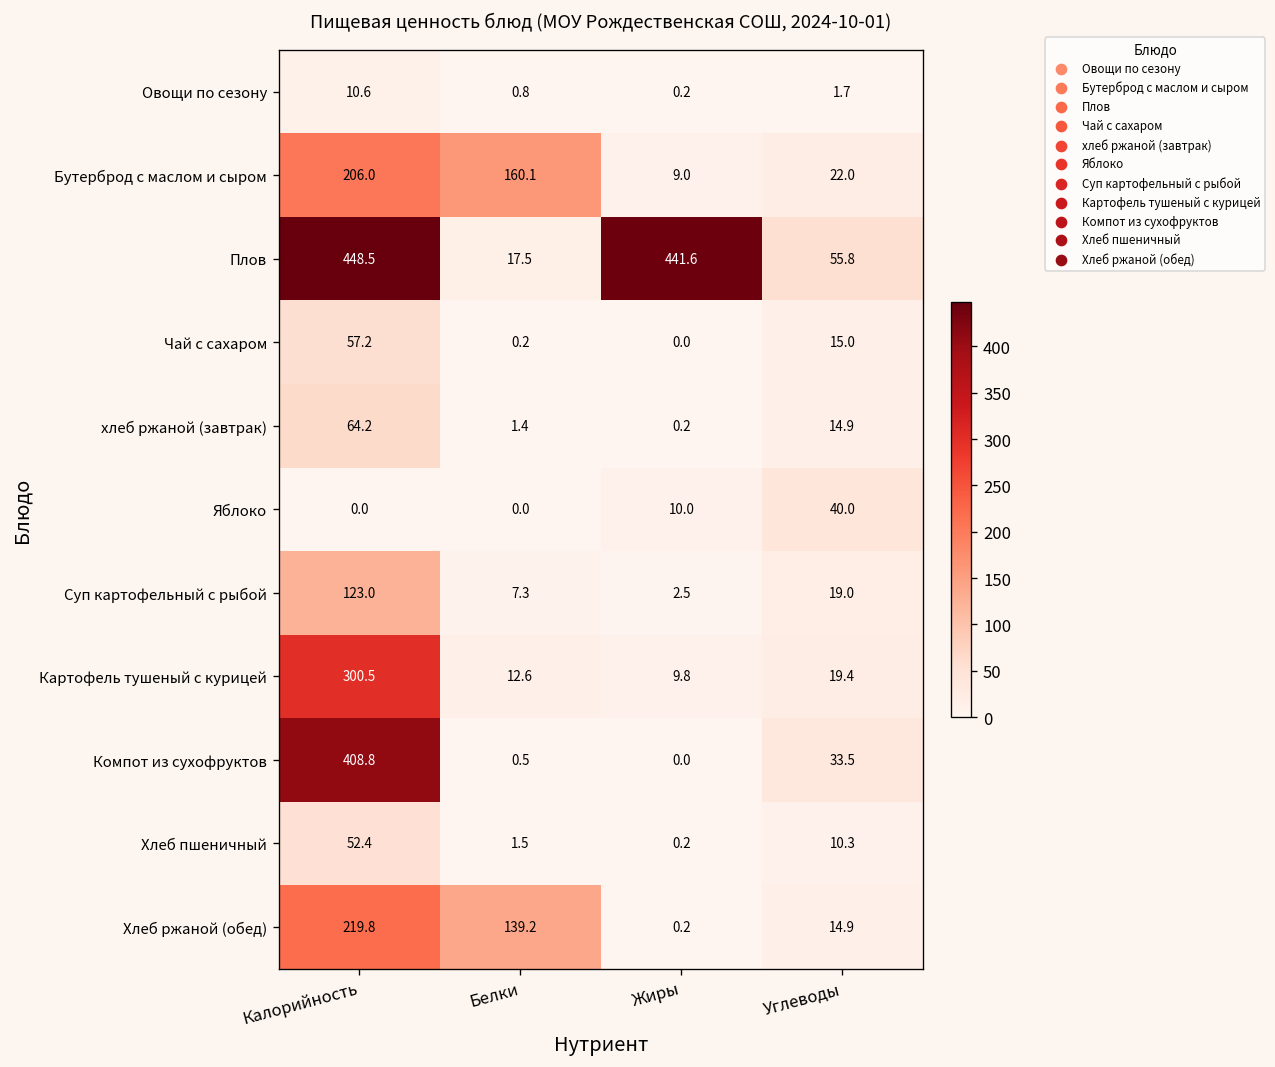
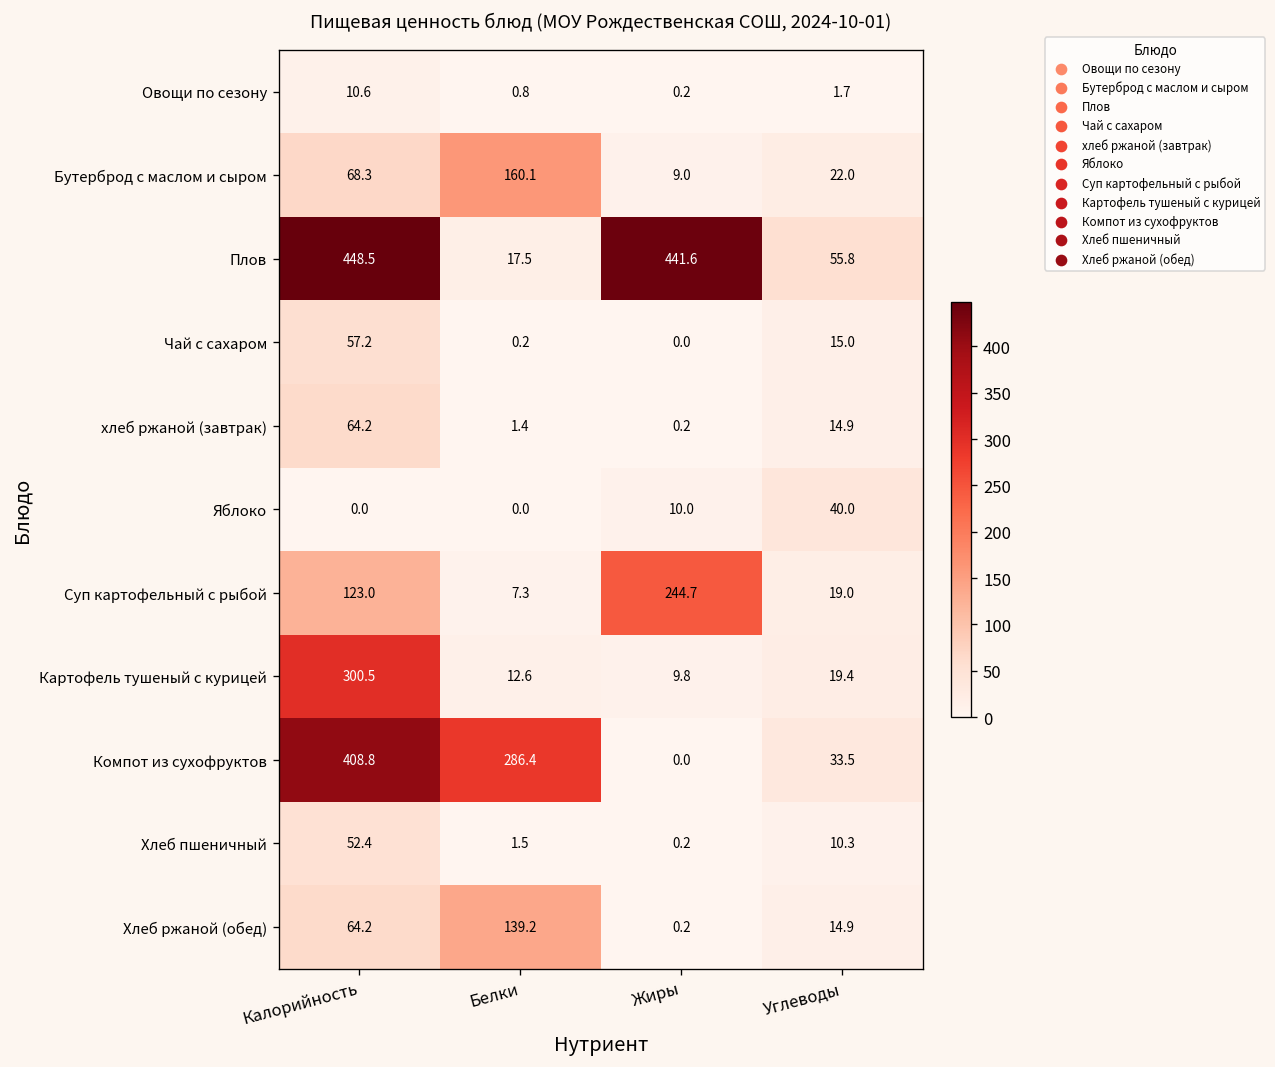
  {
    "Овощи по сезону": {
      "Калорийность": 10.6,
      "Белки": 0.8,
      "Жиры": 0.2,
      "Углеводы": 1.7
    },
    "Бутерброд с маслом и сыром": {
-     "Калорийность": 206.0,
+     "Калорийность": 68.3,
      "Белки": 160.1,
      "Жиры": 9.0,
      "Углеводы": 22.0
    },
    "Плов": {
      "Калорийность": 448.5,
      "Белки": 17.5,
      "Жиры": 441.6,
      "Углеводы": 55.8
    },
    "Чай с сахаром": {
      "Калорийность": 57.2,
      "Белки": 0.2,
      "Жиры": 0.0,
      "Углеводы": 15.0
    },
    "хлеб ржаной (завтрак)": {
      "Калорийность": 64.2,
      "Белки": 1.4,
      "Жиры": 0.2,
      "Углеводы": 14.9
    },
    "Яблоко": {
      "Калорийность": 0.0,
      "Белки": 0.0,
      "Жиры": 10.0,
      "Углеводы": 40.0
    },
    "Суп картофельный с рыбой": {
      "Калорийность": 123.0,
      "Белки": 7.3,
-     "Жиры": 2.5,
+     "Жиры": 244.7,
      "Углеводы": 19.0
    },
    "Картофель тушеный с курицей": {
      "Калорийность": 300.5,
      "Белки": 12.6,
      "Жиры": 9.8,
      "Углеводы": 19.4
    },
    "Компот из сухофруктов": {
      "Калорийность": 408.8,
-     "Белки": 0.5,
+     "Белки": 286.4,
      "Жиры": 0.0,
      "Углеводы": 33.5
    },
    "Хлеб пшеничный": {
      "Калорийность": 52.4,
      "Белки": 1.5,
      "Жиры": 0.2,
      "Углеводы": 10.3
    },
    "Хлеб ржаной (обед)": {
-     "Калорийность": 219.8,
+     "Калорийность": 64.2,
      "Белки": 139.2,
      "Жиры": 0.2,
      "Углеводы": 14.9
    }
  }
